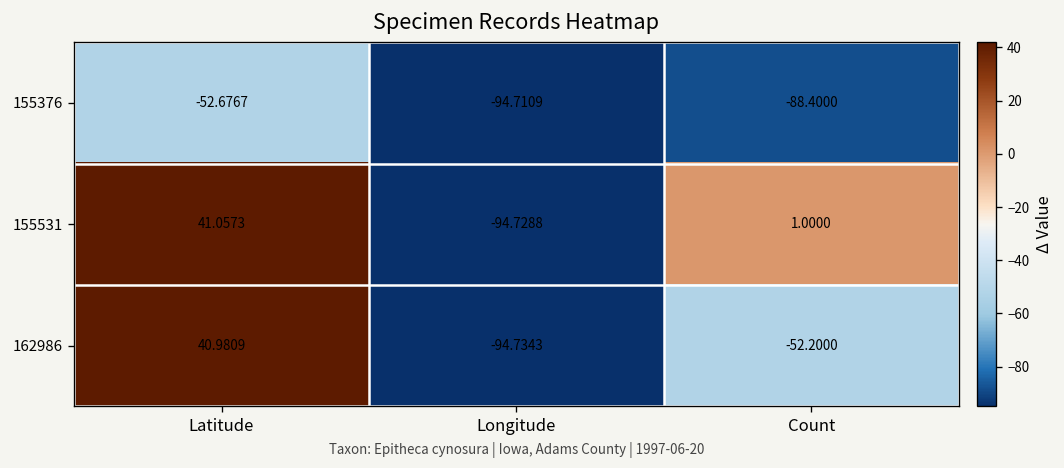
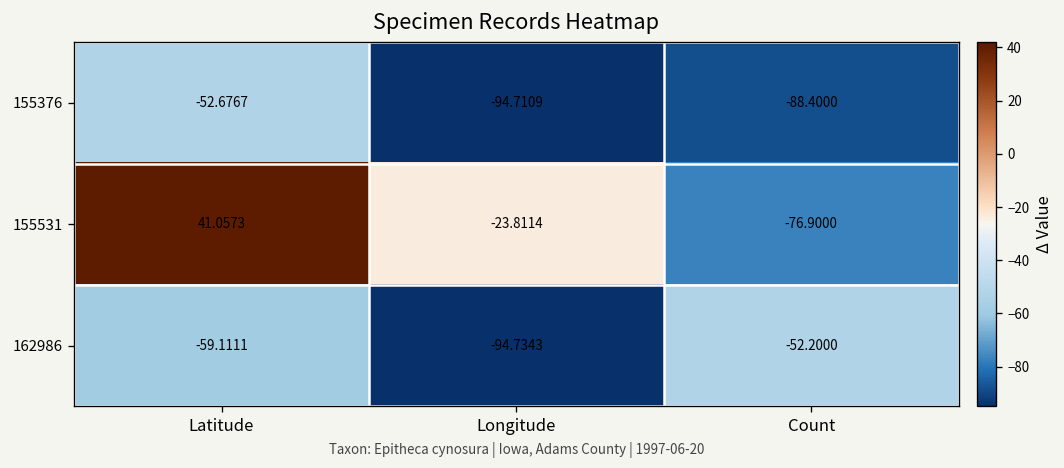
  {
    "155376": {
      "Latitude": -52.6767,
      "Longitude": -94.7109,
      "Count": -88.4000
    },
    "155531": {
      "Latitude": 41.0573,
-     "Longitude": -94.7288,
-     "Count": 1.0000
+     "Longitude": -23.8114,
+     "Count": -76.9000
    },
    "162986": {
-     "Latitude": 40.9809,
+     "Latitude": -59.1111,
      "Longitude": -94.7343,
      "Count": -52.2000
    }
  }
